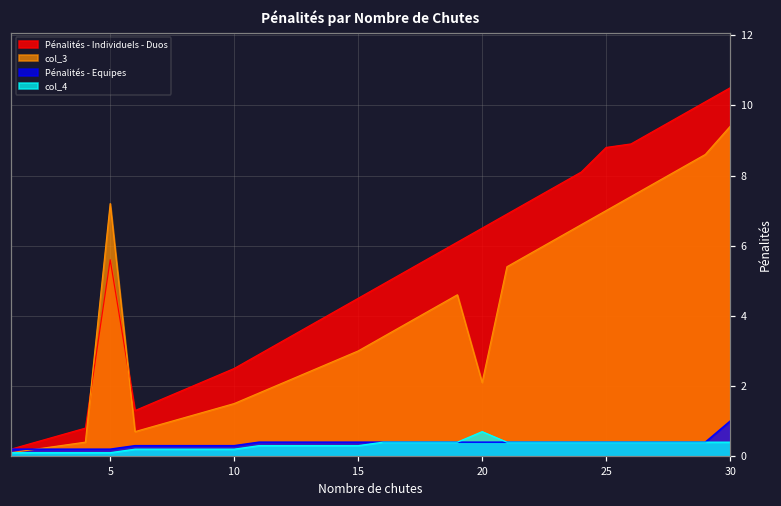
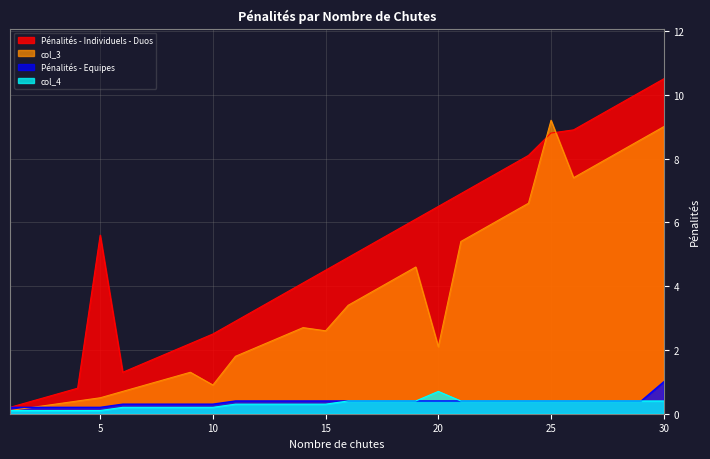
  {
    "Pénalités - Individuels - Duos": {
      "5": 5.6,
      "10": 2.5,
      "15": 4.5,
      "20": 6.5,
      "25": 8.8,
      "30": 10.5
    },
    "col_3": {
-     "5": 7.2,
-     "10": 1.5,
-     "15": 3.0,
+     "5": 0.5,
+     "10": 0.9,
+     "15": 2.6,
      "20": 2.1,
-     "25": 7.0,
-     "30": 9.4
+     "25": 9.2,
+     "30": 9.0
    },
    "Pénalités - Equipes": {
      "5": 0.2,
      "10": 0.3,
      "15": 0.4,
      "20": 0.4,
      "30": 1.0
    },
    "col_4": {
      "5": 0.1,
      "10": 0.2,
      "15": 0.3,
      "20": 0.7,
      "30": 0.4
    }
  }
